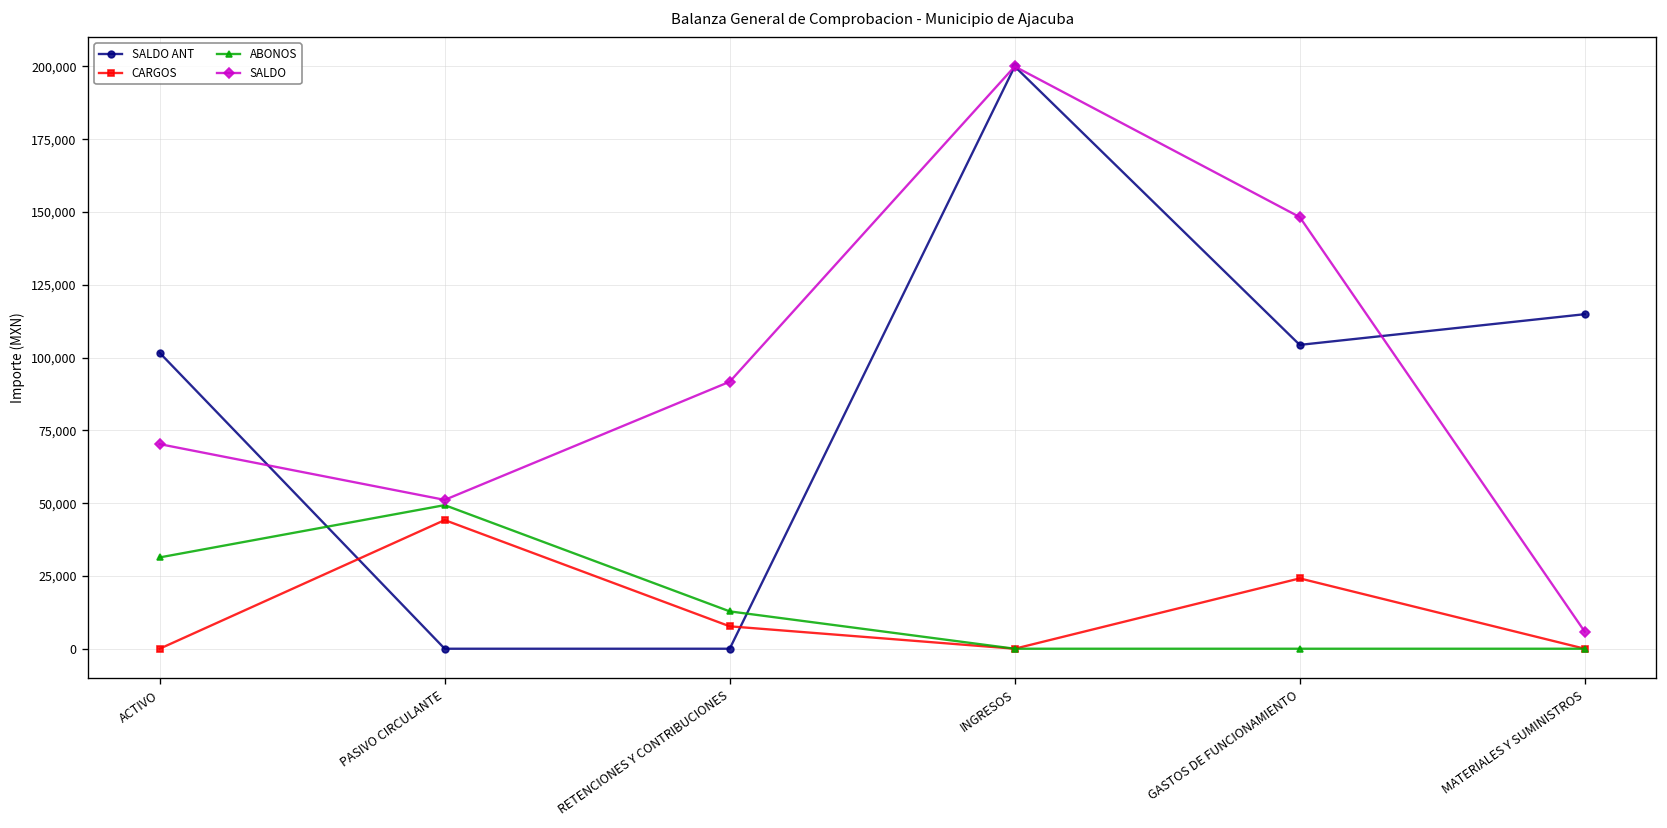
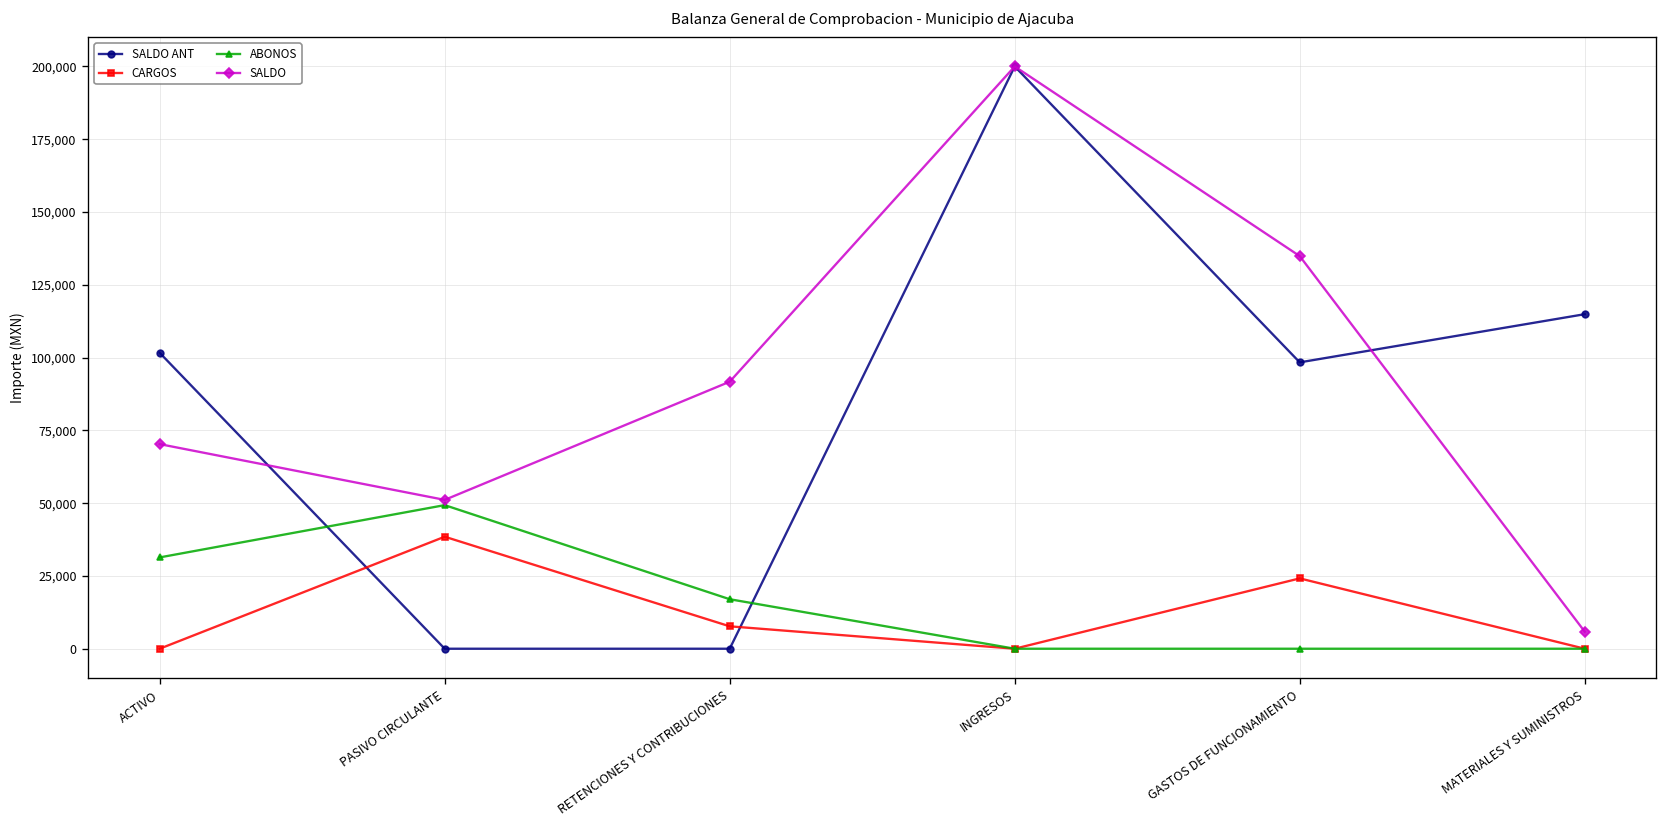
  {
    "SALDO ANT": {
      "ACTIVO": "102,000",
      "PASIVO CIRCULANTE": "0",
      "RETENCIONES Y CONTRIBUCIONES": "0",
-     "GASTOS DE FUNCIONAMIENTO": "104,000",
+     "GASTOS DE FUNCIONAMIENTO": "98,000",
      "MATERIALES Y SUMINISTROS": "115,000"
    },
    "CARGOS": {
      "ACTIVO": "0",
-     "PASIVO CIRCULANTE": "44,000",
+     "PASIVO CIRCULANTE": "38,000",
      "RETENCIONES Y CONTRIBUCIONES": "8,000",
      "GASTOS DE FUNCIONAMIENTO": "24,000"
    },
    "ABONOS": {
      "ACTIVO": "31,000",
      "PASIVO CIRCULANTE": "49,000",
-     "RETENCIONES Y CONTRIBUCIONES": "13,000",
+     "RETENCIONES Y CONTRIBUCIONES": "17,000",
      "GASTOS DE FUNCIONAMIENTO": "0"
    },
    "SALDO": {
      "ACTIVO": "70,000",
      "PASIVO CIRCULANTE": "51,000",
      "RETENCIONES Y CONTRIBUCIONES": "92,000",
-     "GASTOS DE FUNCIONAMIENTO": "148,000",
+     "GASTOS DE FUNCIONAMIENTO": "135,000",
      "MATERIALES Y SUMINISTROS": "6,000"
    }
  }
